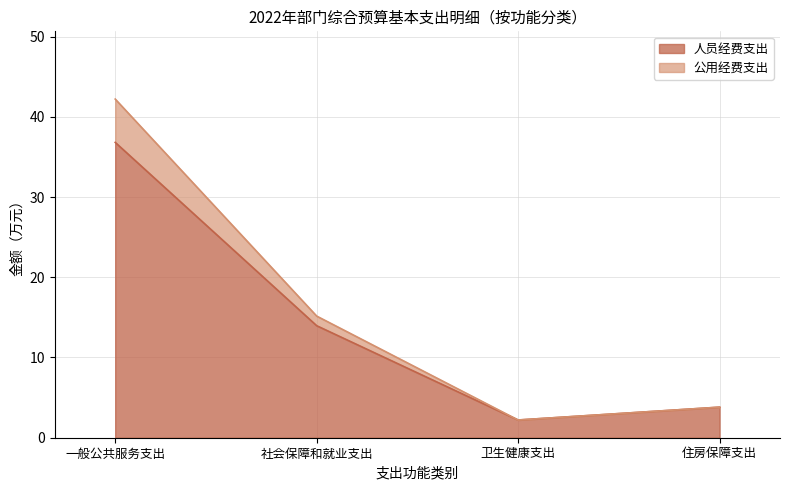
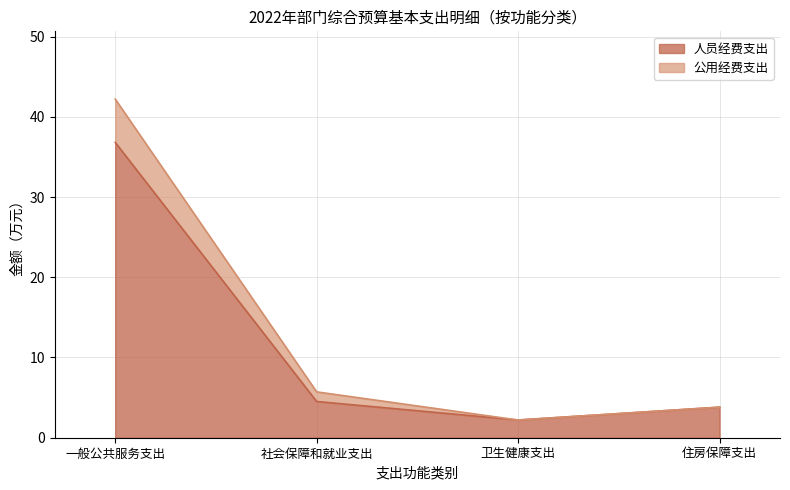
  {
    "人员经费支出": {
      "一般公共服务支出": 37,
-     "社会保障和就业支出": 14
+     "社会保障和就业支出": 5
    },
    "公用经费支出": {
      "一般公共服务支出": 5,
      "社会保障和就业支出": 1
    }
  }
